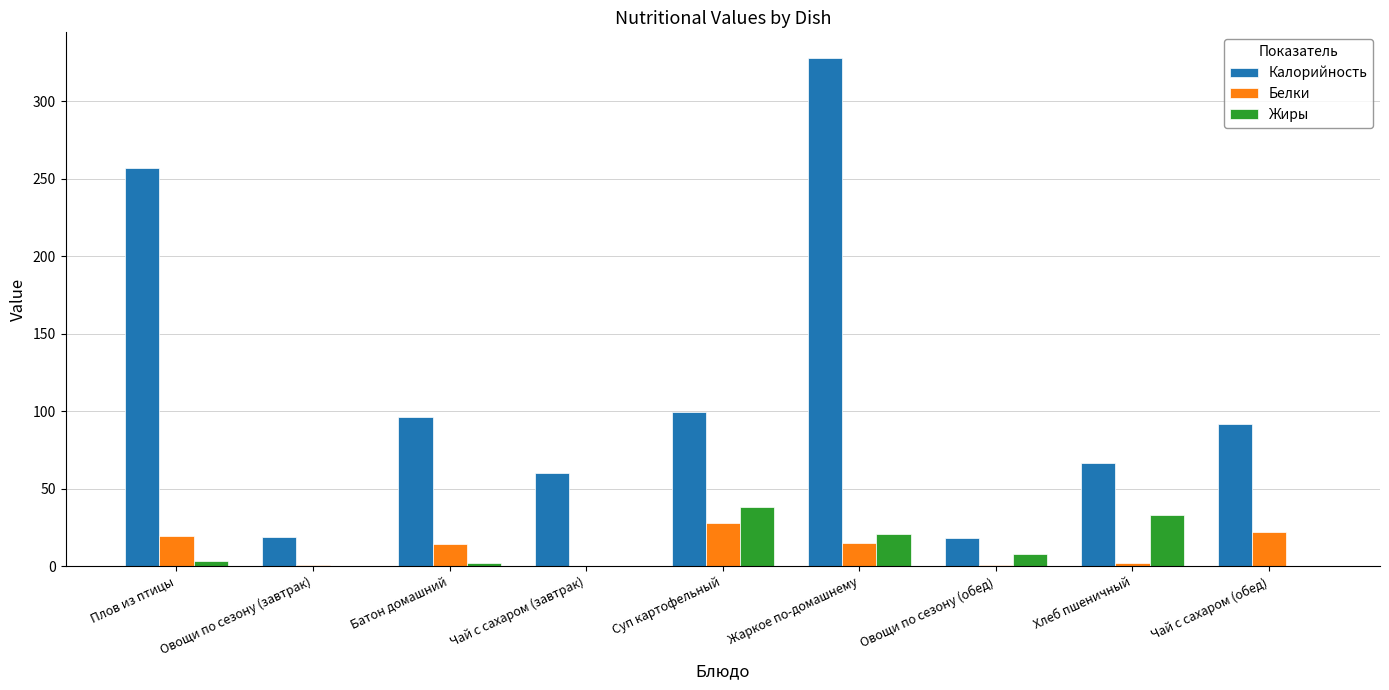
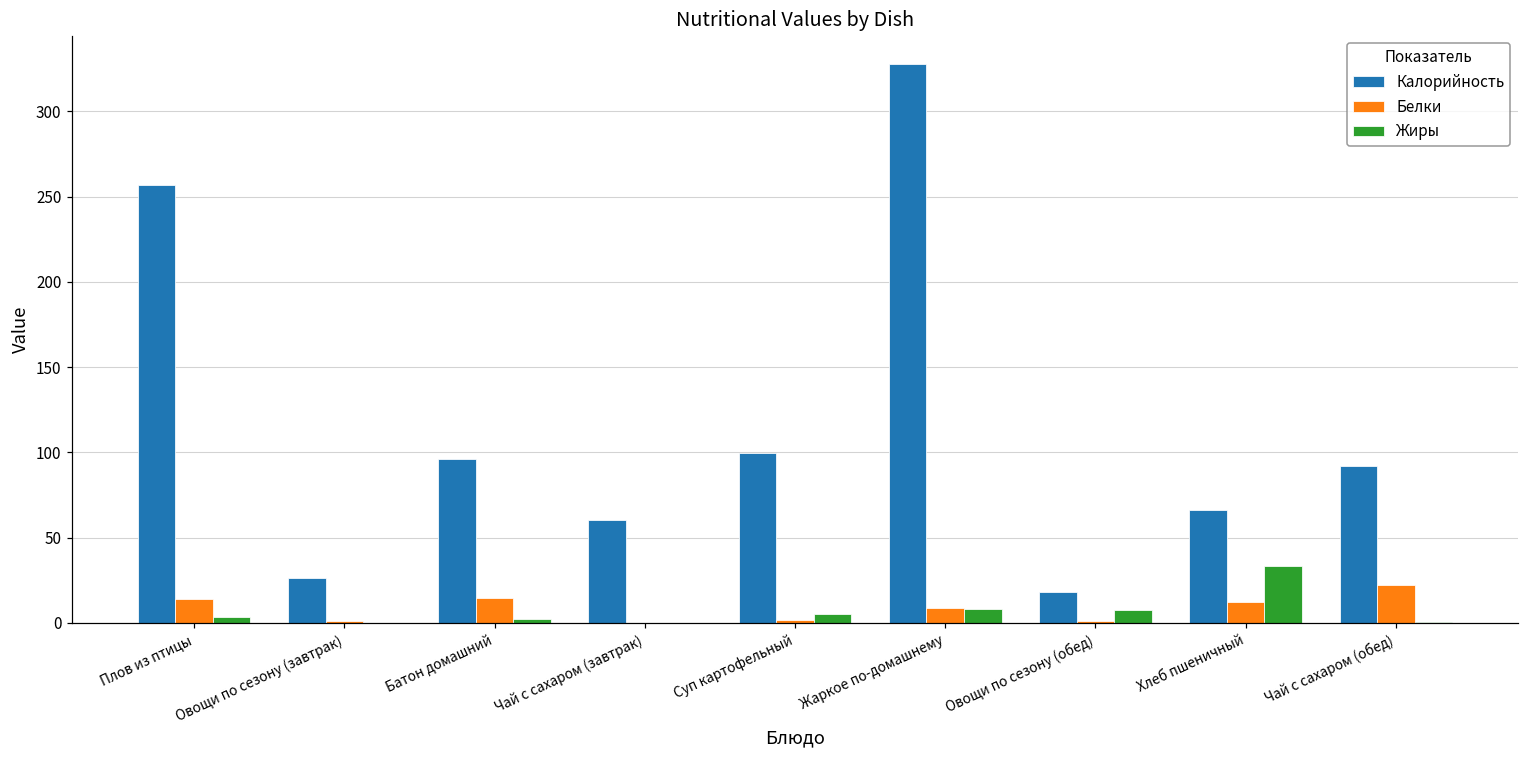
  {
    "Калорийность": {
      "Плов из птицы": 257,
-     "Овощи по сезону (завтрак)": 19,
+     "Овощи по сезону (завтрак)": 26,
      "Батон домашний": 96,
      "Чай с сахаром (завтрак)": 60,
      "Суп картофельный": 99,
      "Жаркое по-домашнему": 328,
      "Овощи по сезону (обед)": 18,
      "Хлеб пшеничный": 66,
      "Чай с сахаром (обед)": 92
    },
    "Белки": {
-     "Плов из птицы": 20,
+     "Плов из птицы": 14,
      "Батон домашний": 14,
-     "Суп картофельный": 28,
-     "Жаркое по-домашнему": 15,
-     "Хлеб пшеничный": 2,
+     "Суп картофельный": 2,
+     "Жаркое по-домашнему": 9,
+     "Хлеб пшеничный": 12,
      "Чай с сахаром (обед)": 22
    },
    "Жиры": {
      "Плов из птицы": 3,
      "Батон домашний": 2,
      "Чай с сахаром (завтрак)": 0,
-     "Суп картофельный": 38,
-     "Жаркое по-домашнему": 20,
+     "Суп картофельный": 5,
+     "Жаркое по-домашнему": 8,
      "Овощи по сезону (обед)": 8,
      "Хлеб пшеничный": 33
    }
  }
